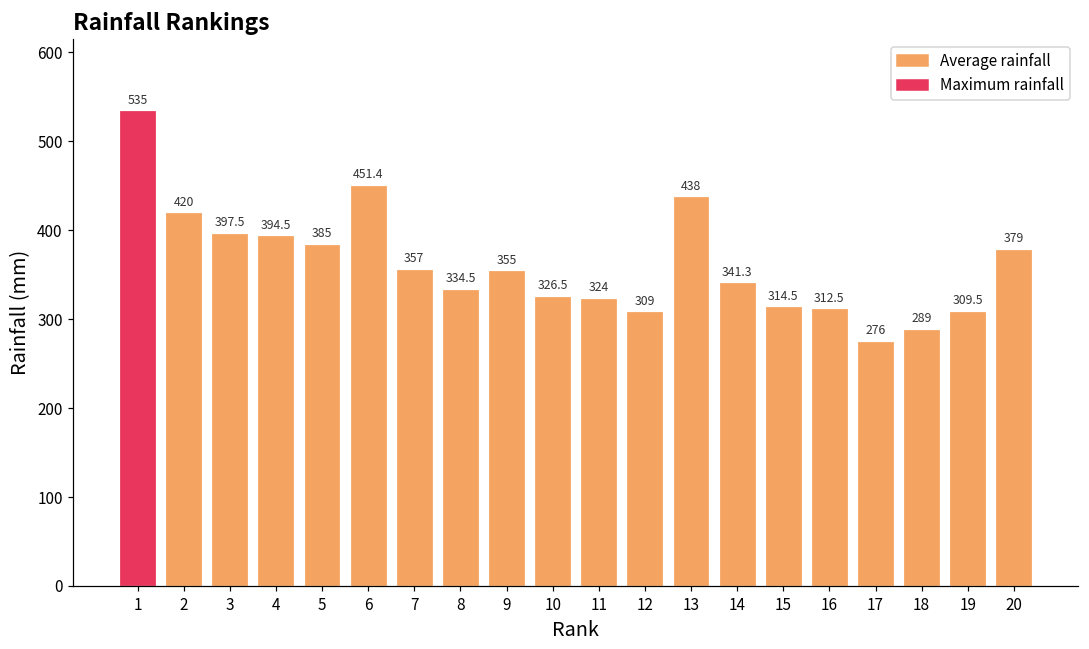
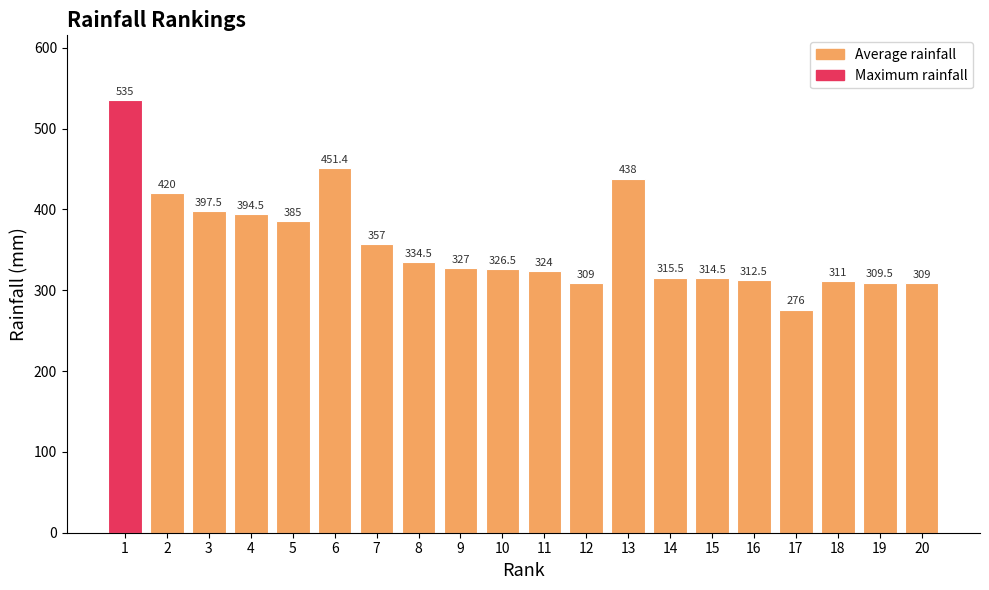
  {
    "1": 535,
    "2": 420,
    "3": 397.5,
    "4": 394.5,
    "5": 385,
    "6": 451.4,
    "7": 357,
    "8": 334.5,
-   "9": 355,
+   "9": 327,
    "10": 326.5,
    "11": 324,
    "12": 309,
    "13": 438,
-   "14": 341.3,
+   "14": 315.5,
    "15": 314.5,
    "16": 312.5,
    "17": 276,
-   "18": 289,
+   "18": 311,
    "19": 309.5,
-   "20": 379
+   "20": 309
  }
